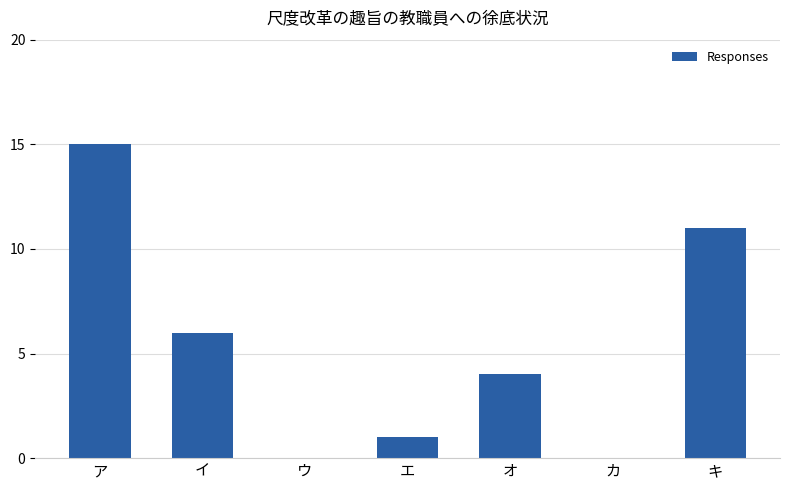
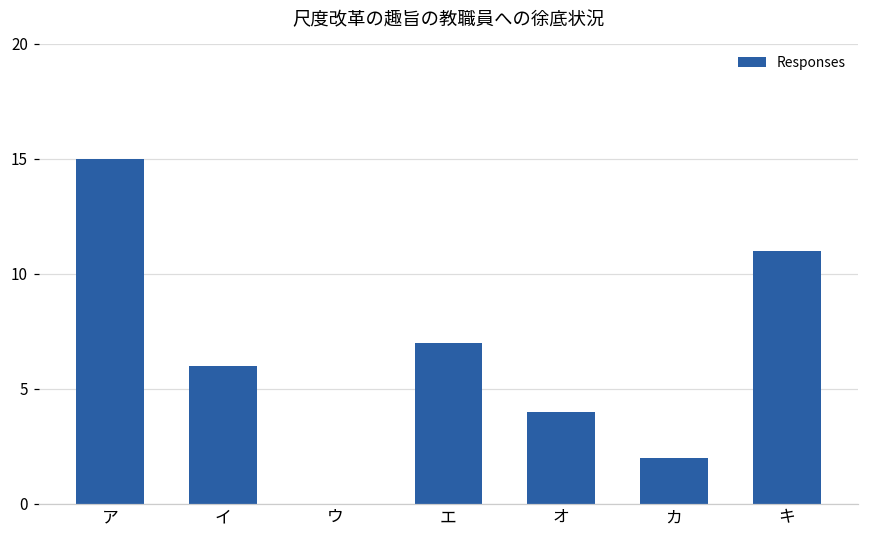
  {
    "ア": 15,
    "イ": 6,
    "ウ": 0,
-   "エ": 1,
+   "エ": 7,
    "オ": 4,
-   "カ": 0,
+   "カ": 2,
    "キ": 11
  }
